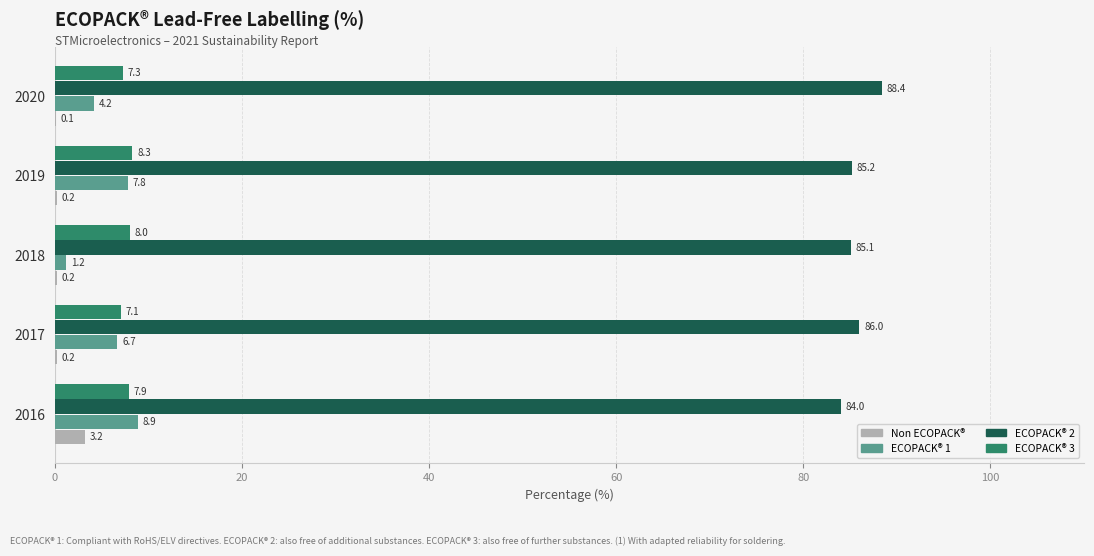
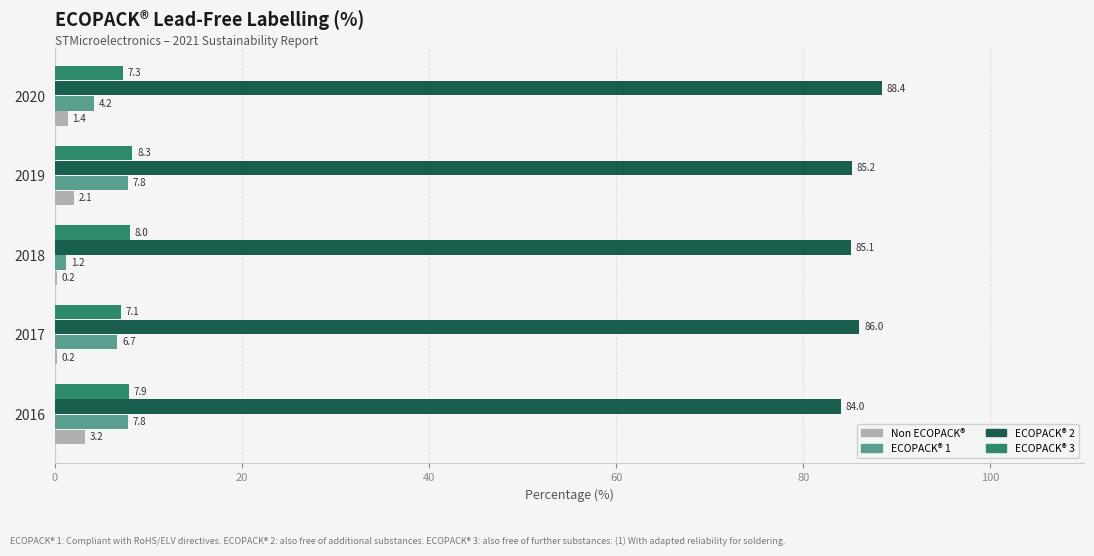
  {
    "Non ECOPACK®": {
-     "2020": 0.1,
-     "2019": 0.2,
+     "2020": 1.4,
+     "2019": 2.1,
      "2018": 0.2,
      "2017": 0.2,
      "2016": 3.2
    },
    "ECOPACK® 1": {
      "2020": 4.2,
      "2019": 7.8,
      "2018": 1.2,
      "2017": 6.7,
-     "2016": 8.9
+     "2016": 7.8
    }
  }
